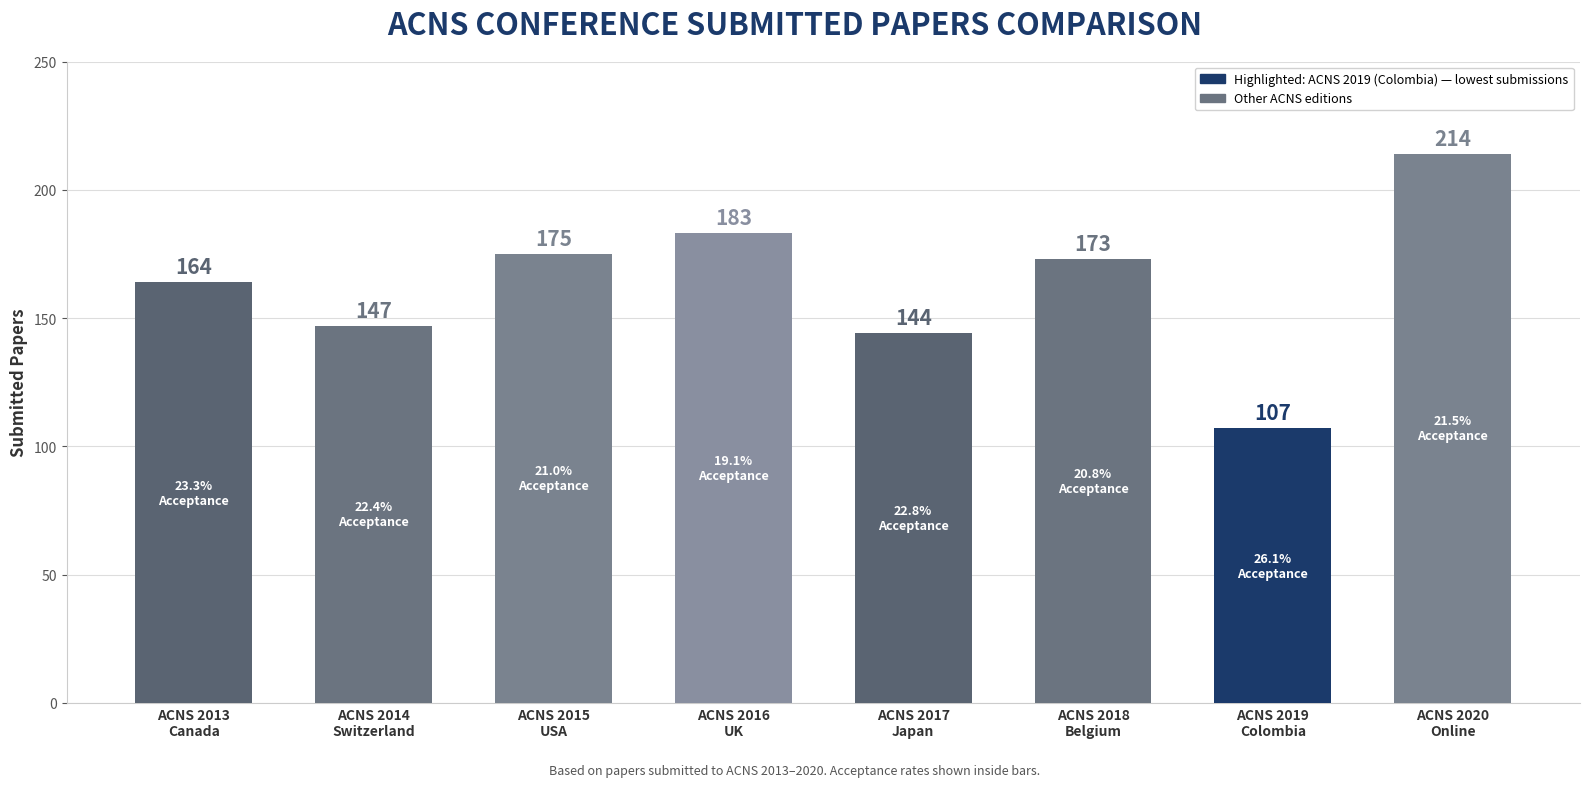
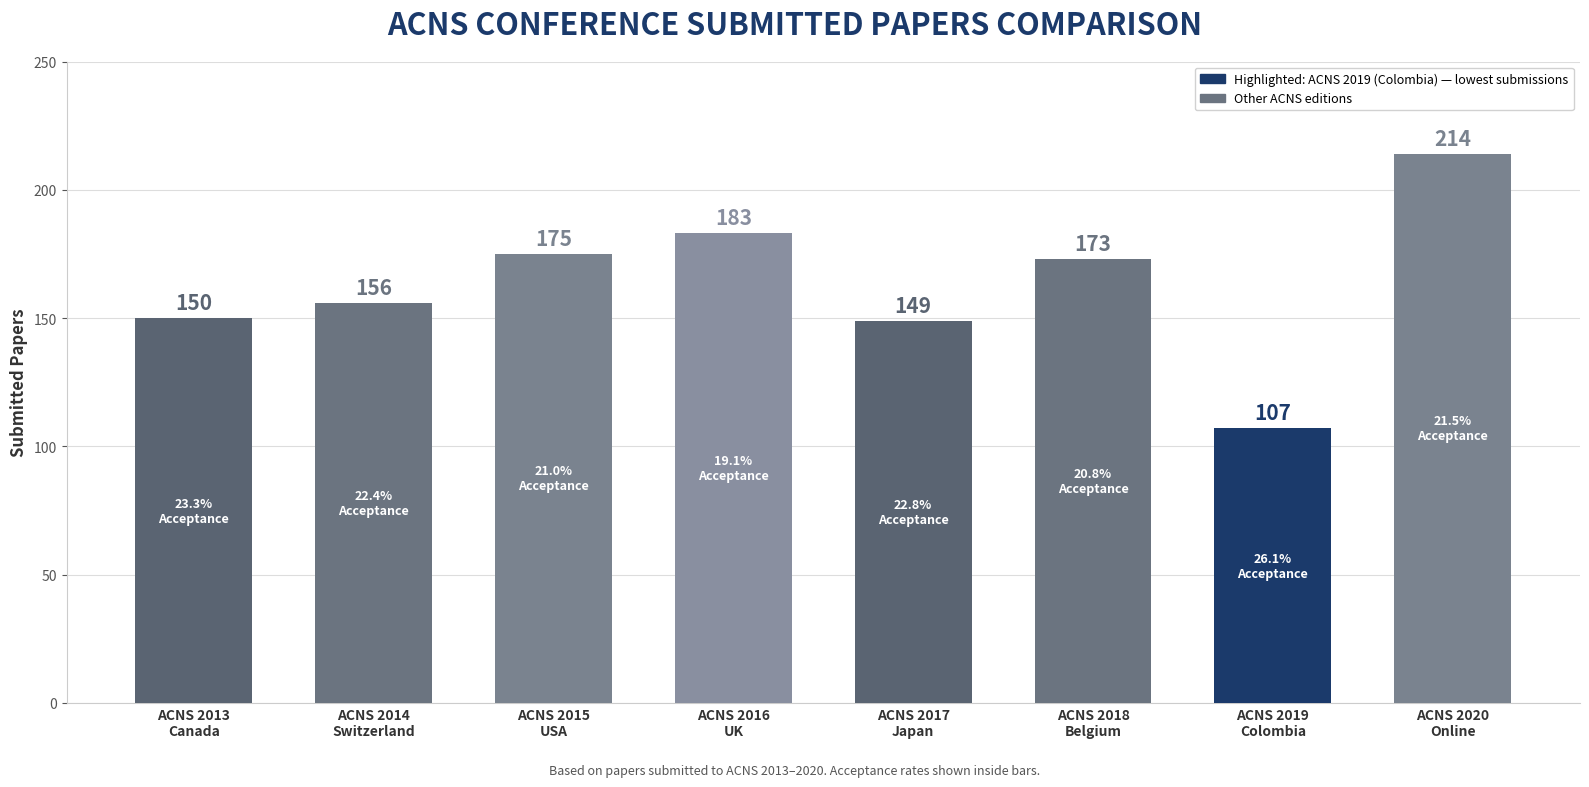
  {
-   "ACNS 2013 Canada": 164,
-   "ACNS 2014 Switzerland": 147,
+   "ACNS 2013 Canada": 150,
+   "ACNS 2014 Switzerland": 156,
    "ACNS 2015 USA": 175,
    "ACNS 2016 UK": 183,
-   "ACNS 2017 Japan": 144,
+   "ACNS 2017 Japan": 149,
    "ACNS 2018 Belgium": 173,
    "ACNS 2019 Colombia": 107,
    "ACNS 2020 Online": 214
  }
